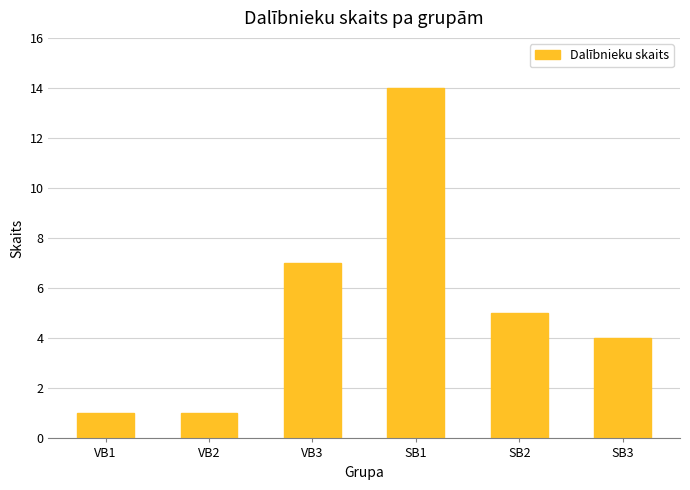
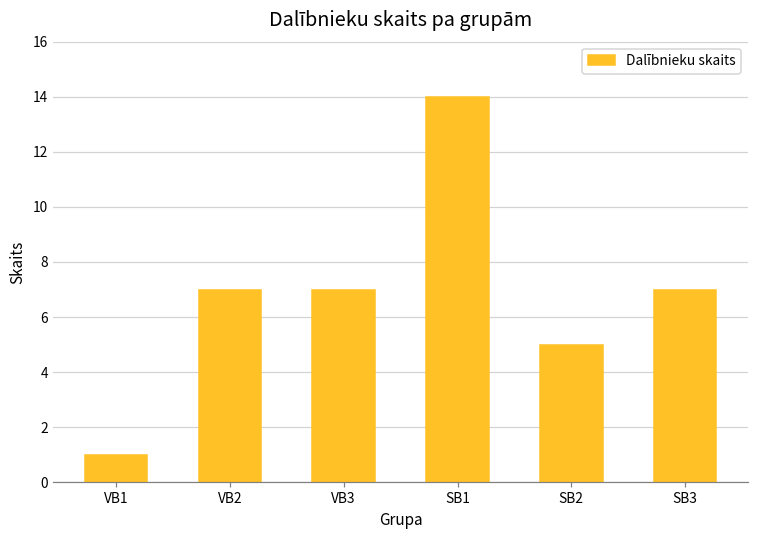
  {
    "VB1": 1,
-   "VB2": 1,
+   "VB2": 7,
    "VB3": 7,
    "SB1": 14,
    "SB2": 5,
-   "SB3": 4
+   "SB3": 7
  }
